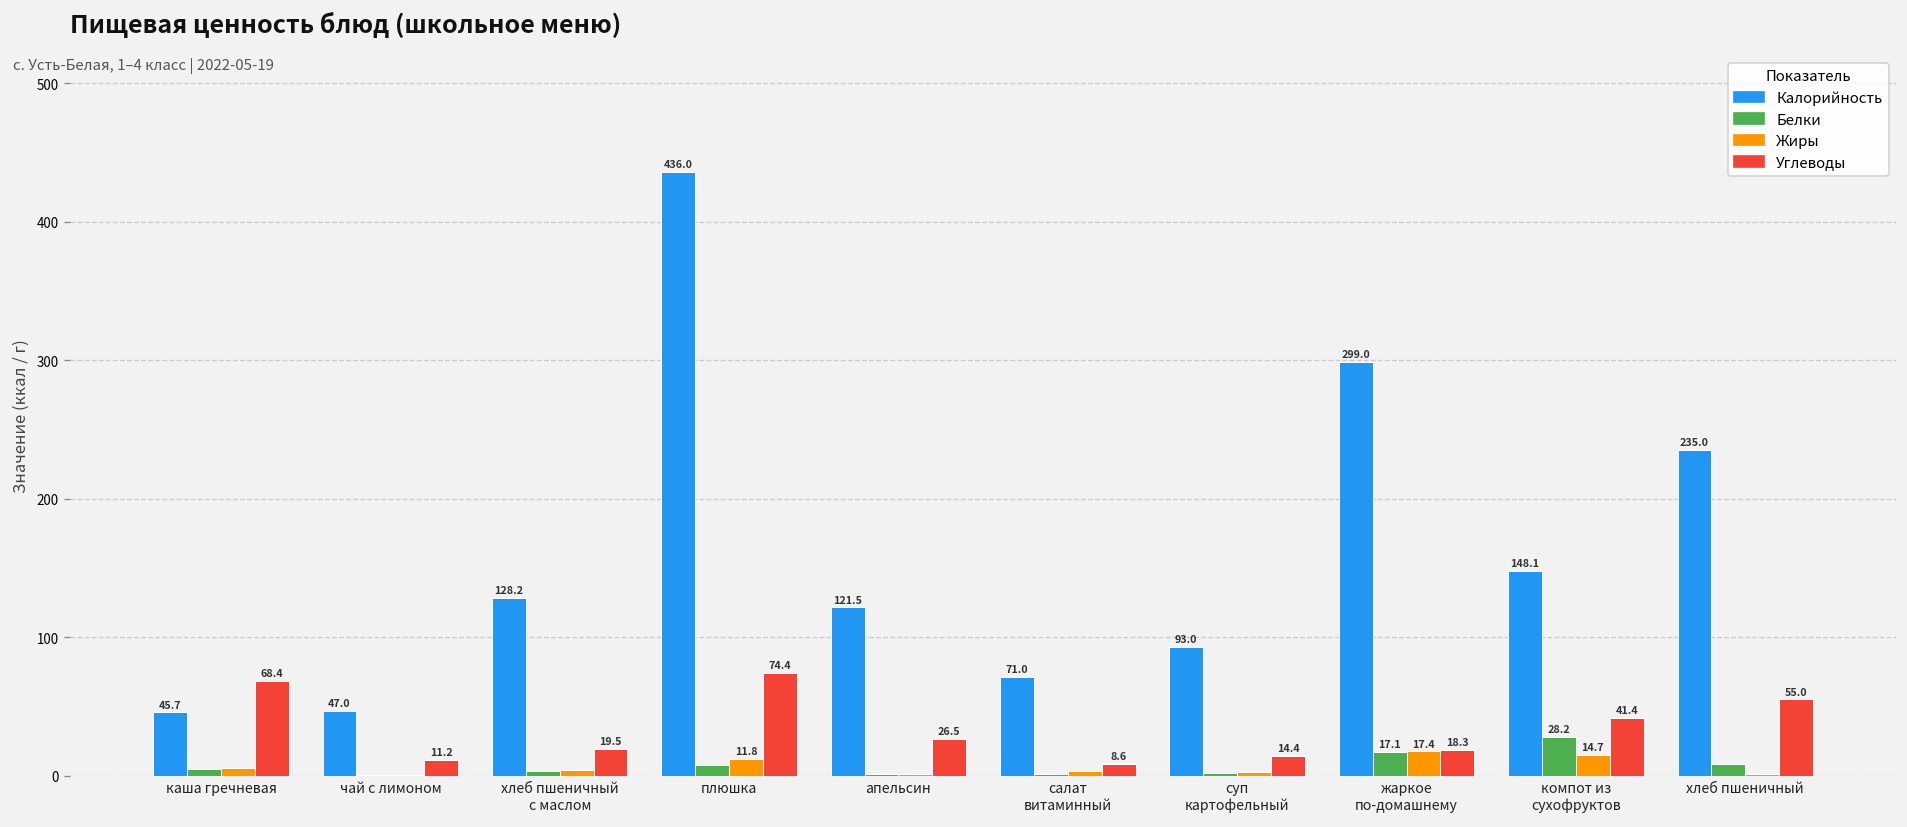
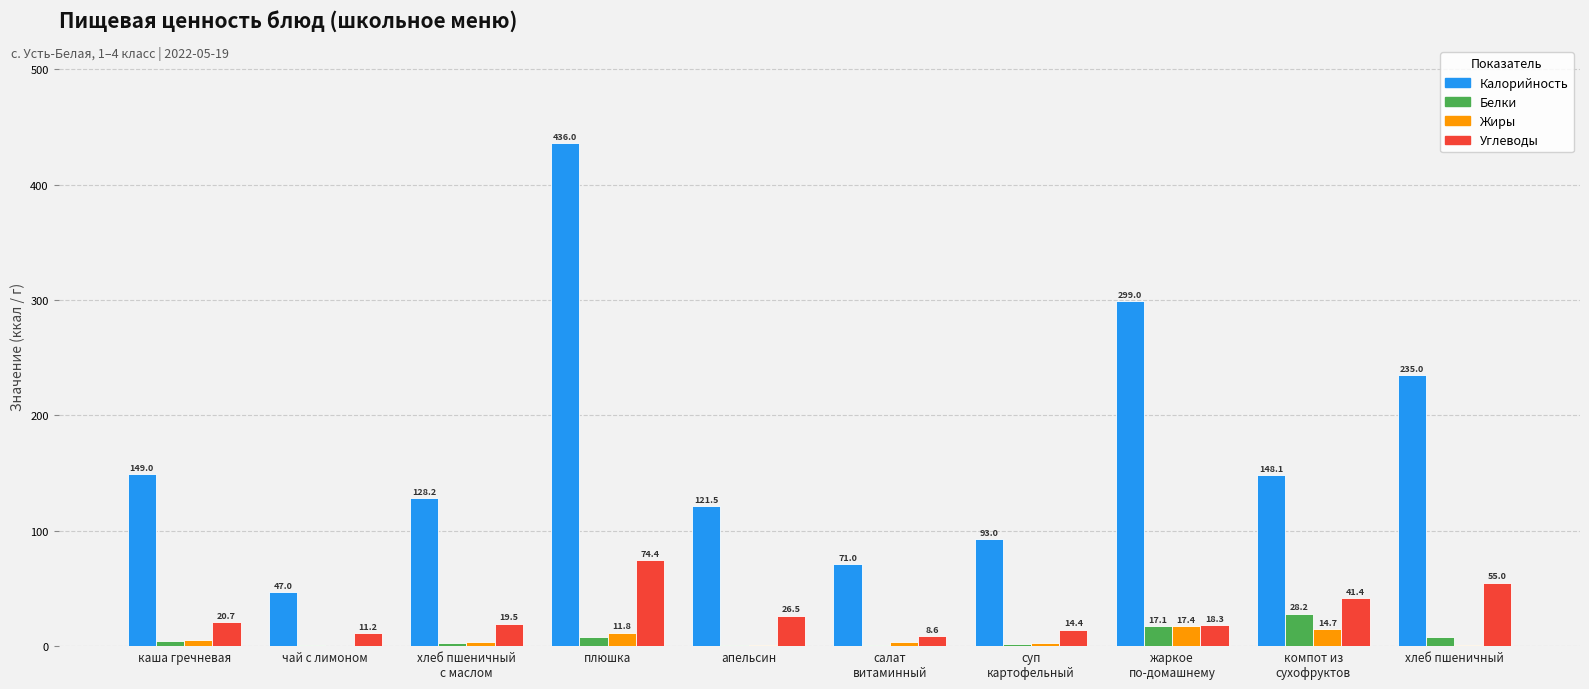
  {
    "Калорийность": {
-     "каша гречневая": 45.7,
+     "каша гречневая": 149.0,
      "чай с лимоном": 47.0,
      "хлеб пшеничный с маслом": 128.2,
      "плюшка": 436.0,
      "апельсин": 121.5,
      "салат витаминный": 71.0,
      "суп картофельный": 93.0,
      "жаркое по-домашнему": 299.0,
      "компот из сухофруктов": 148.1,
      "хлеб пшеничный": 235.0
    },
    "Белки": {
      "жаркое по-домашнему": 17.1,
      "компот из сухофруктов": 28.2
    },
    "Жиры": {
      "плюшка": 11.8,
      "жаркое по-домашнему": 17.4,
      "компот из сухофруктов": 14.7
    },
    "Углеводы": {
-     "каша гречневая": 68.4,
+     "каша гречневая": 20.7,
      "чай с лимоном": 11.2,
      "хлеб пшеничный с маслом": 19.5,
      "плюшка": 74.4,
      "апельсин": 26.5,
      "салат витаминный": 8.6,
      "суп картофельный": 14.4,
      "жаркое по-домашнему": 18.3,
      "компот из сухофруктов": 41.4,
      "хлеб пшеничный": 55.0
    }
  }
